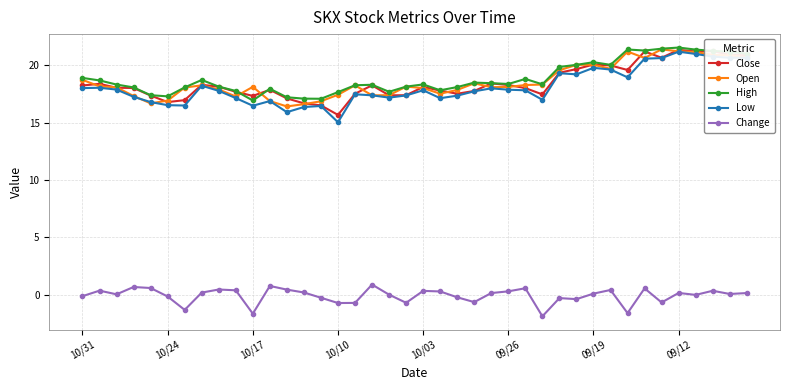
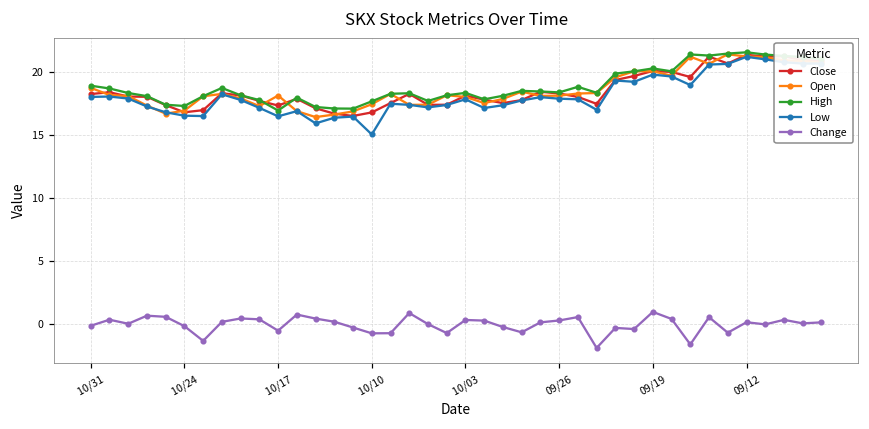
  {
    "Close": {
      "10/31": 18.3,
      "10/17": 17.3,
-     "10/10": 15.7
+     "10/10": 16.8
    },
    "Open": {
      "10/17": 18.1,
      "10/10": 17.4
    },
    "High": {
      "10/24": 17.3,
      "10/17": 16.9,
      "10/10": 17.7,
      "10/03": 18.3
    },
    "Low": {
      "10/31": 18.0,
      "10/24": 16.5,
      "10/17": 16.5,
      "10/10": 15.0,
      "09/26": 17.9,
      "09/19": 19.8
    },
    "Change": {
      "10/31": -0.1,
      "10/24": -0.2,
-     "10/17": -1.7,
+     "10/17": -0.5,
      "10/10": -0.7,
      "10/03": 0.3,
      "09/26": 0.3,
-     "09/19": 0.1,
+     "09/19": 1.0,
      "09/12": 0.1
    }
  }
